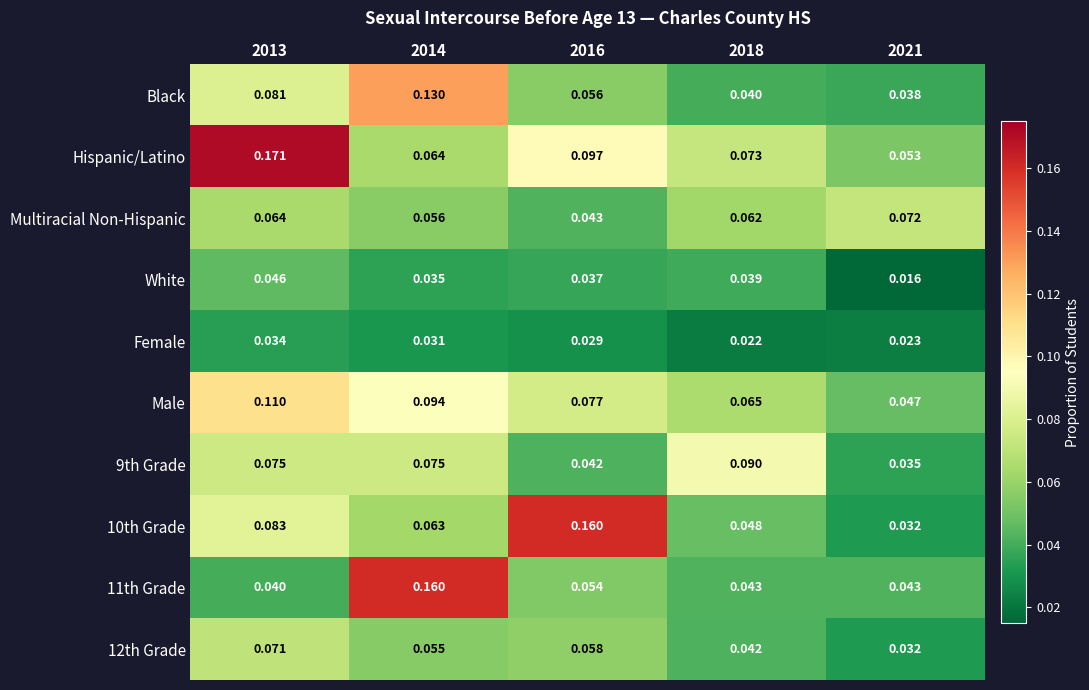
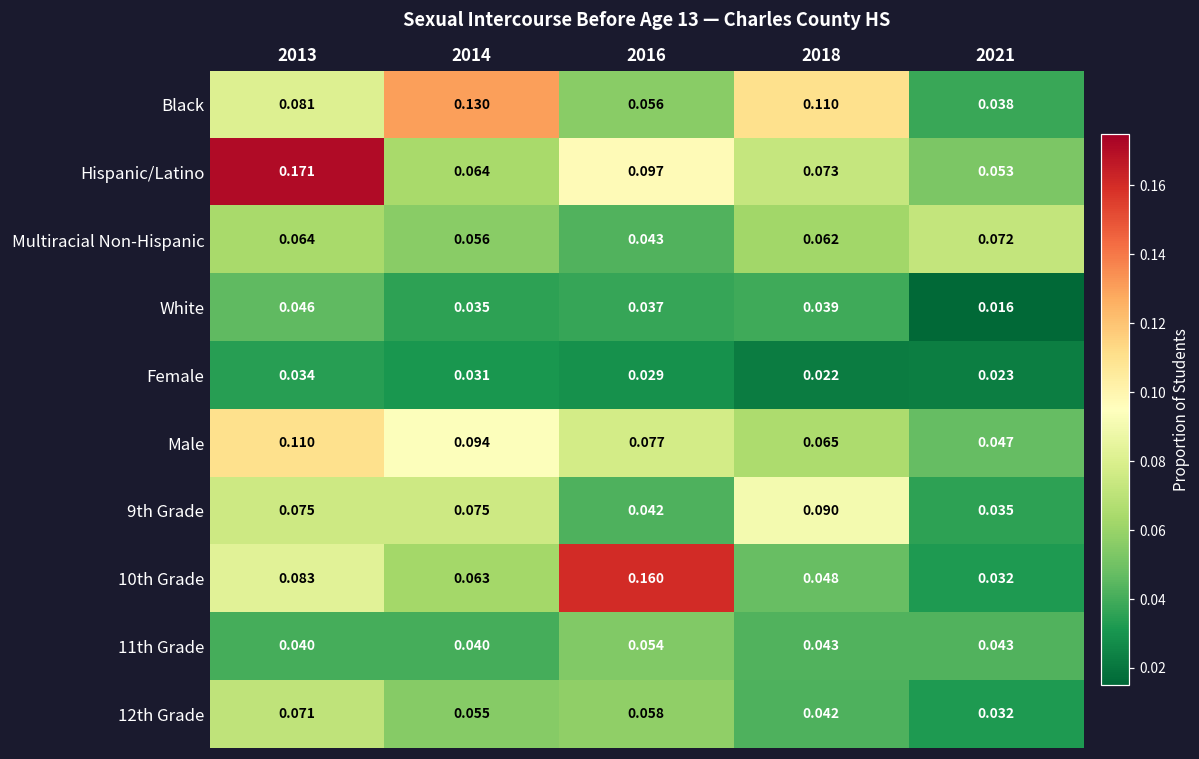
  {
    "Black": {
      "2013": 0.081,
      "2014": 0.130,
      "2016": 0.056,
-     "2018": 0.040,
+     "2018": 0.110,
      "2021": 0.038
    },
    "Hispanic/Latino": {
      "2013": 0.171,
      "2014": 0.064,
      "2016": 0.097,
      "2018": 0.073,
      "2021": 0.053
    },
    "Multiracial Non-Hispanic": {
      "2013": 0.064,
      "2014": 0.056,
      "2016": 0.043,
      "2018": 0.062,
      "2021": 0.072
    },
    "White": {
      "2013": 0.046,
      "2014": 0.035,
      "2016": 0.037,
      "2018": 0.039,
      "2021": 0.016
    },
    "Female": {
      "2013": 0.034,
      "2014": 0.031,
      "2016": 0.029,
      "2018": 0.022,
      "2021": 0.023
    },
    "Male": {
      "2013": 0.110,
      "2014": 0.094,
      "2016": 0.077,
      "2018": 0.065,
      "2021": 0.047
    },
    "9th Grade": {
      "2013": 0.075,
      "2014": 0.075,
      "2016": 0.042,
      "2018": 0.090,
      "2021": 0.035
    },
    "10th Grade": {
      "2013": 0.083,
      "2014": 0.063,
      "2016": 0.160,
      "2018": 0.048,
      "2021": 0.032
    },
    "11th Grade": {
      "2013": 0.040,
-     "2014": 0.160,
+     "2014": 0.040,
      "2016": 0.054,
      "2018": 0.043,
      "2021": 0.043
    },
    "12th Grade": {
      "2013": 0.071,
      "2014": 0.055,
      "2016": 0.058,
      "2018": 0.042,
      "2021": 0.032
    }
  }
